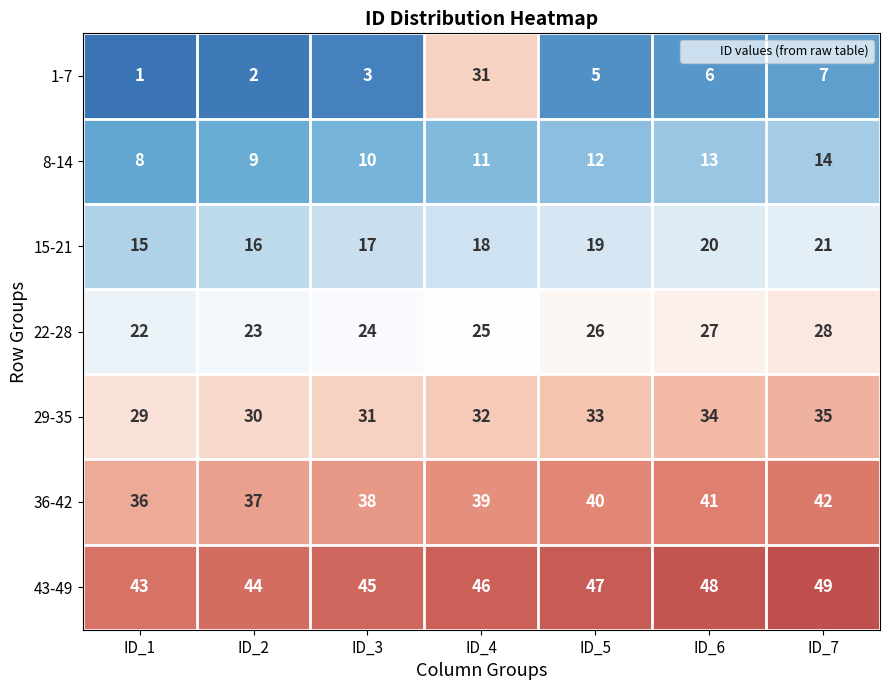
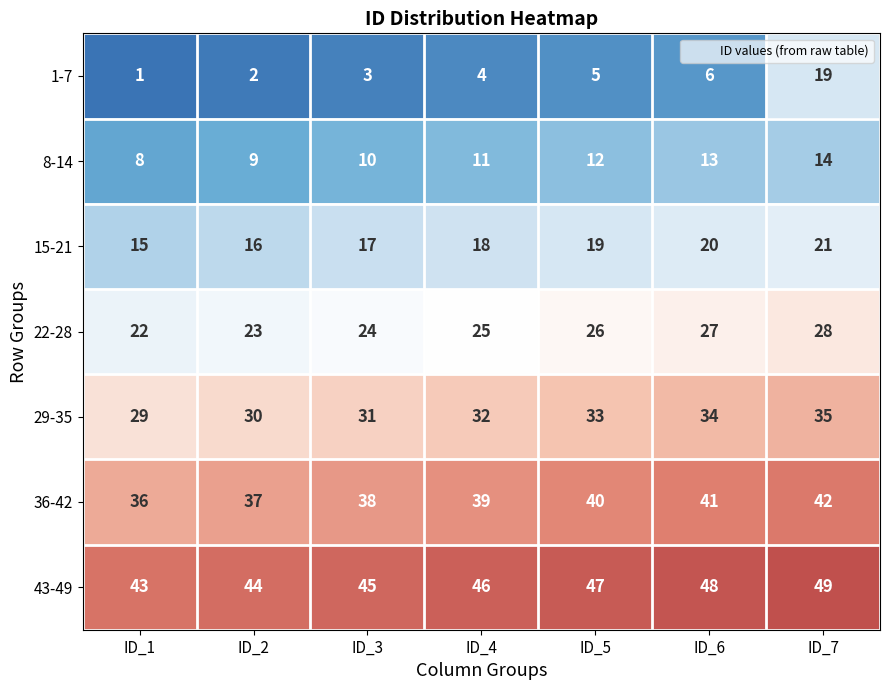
  {
    "1-7": {
      "ID_1": 1,
      "ID_2": 2,
      "ID_3": 3,
-     "ID_4": 31,
+     "ID_4": 4,
      "ID_5": 5,
      "ID_6": 6,
-     "ID_7": 7
+     "ID_7": 19
    },
    "8-14": {
      "ID_1": 8,
      "ID_2": 9,
      "ID_3": 10,
      "ID_4": 11,
      "ID_5": 12,
      "ID_6": 13,
      "ID_7": 14
    },
    "15-21": {
      "ID_1": 15,
      "ID_2": 16,
      "ID_3": 17,
      "ID_4": 18,
      "ID_5": 19,
      "ID_6": 20,
      "ID_7": 21
    },
    "22-28": {
      "ID_1": 22,
      "ID_2": 23,
      "ID_3": 24,
      "ID_4": 25,
      "ID_5": 26,
      "ID_6": 27,
      "ID_7": 28
    },
    "29-35": {
      "ID_1": 29,
      "ID_2": 30,
      "ID_3": 31,
      "ID_4": 32,
      "ID_5": 33,
      "ID_6": 34,
      "ID_7": 35
    },
    "36-42": {
      "ID_1": 36,
      "ID_2": 37,
      "ID_3": 38,
      "ID_4": 39,
      "ID_5": 40,
      "ID_6": 41,
      "ID_7": 42
    },
    "43-49": {
      "ID_1": 43,
      "ID_2": 44,
      "ID_3": 45,
      "ID_4": 46,
      "ID_5": 47,
      "ID_6": 48,
      "ID_7": 49
    }
  }
